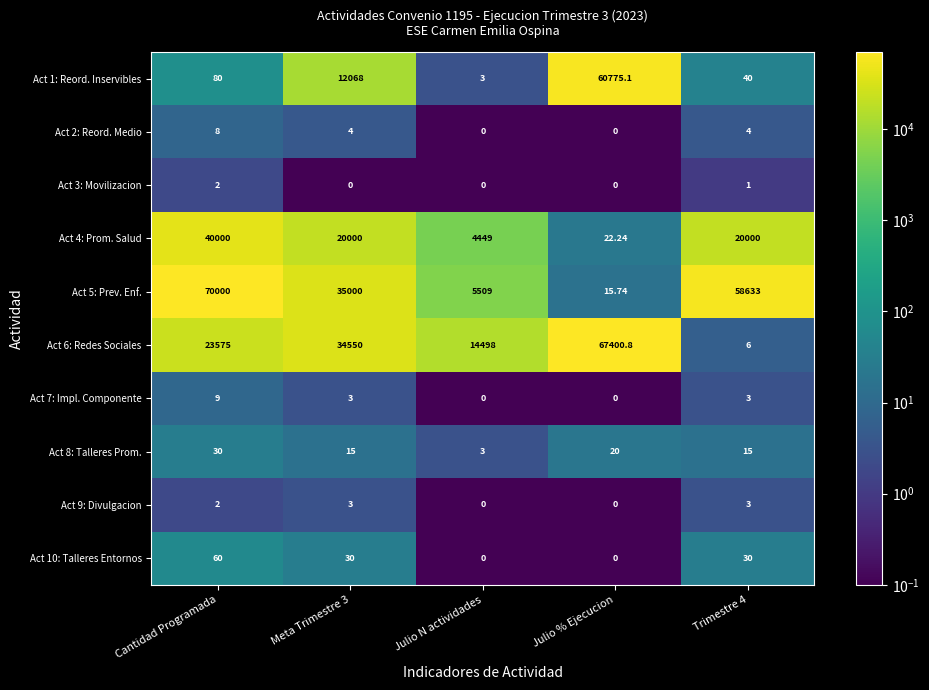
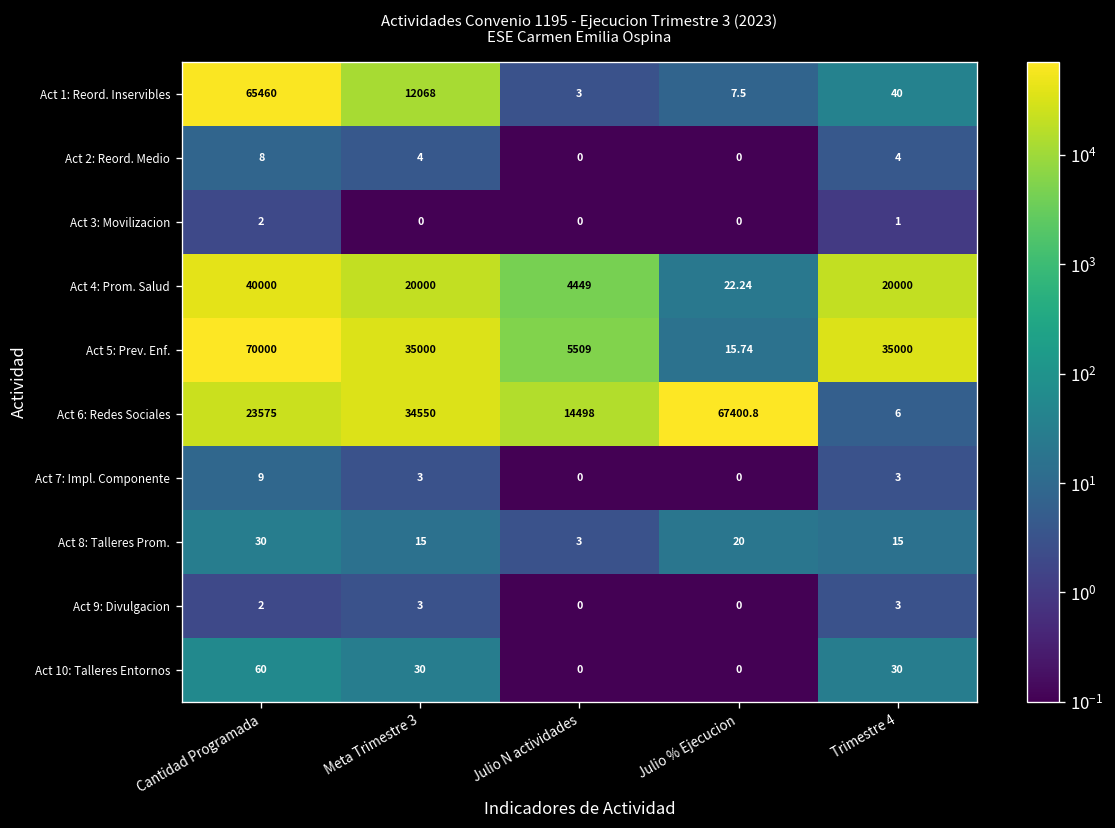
  {
    "Act 1: Reord. Inservibles": {
-     "Cantidad Programada": 80,
+     "Cantidad Programada": 65460,
      "Meta Trimestre 3": 12068,
      "Julio N actividades": 3,
-     "Julio % Ejecucion": 60775.1,
+     "Julio % Ejecucion": 7.5,
      "Trimestre 4": 40
    },
    "Act 2: Reord. Medio": {
      "Cantidad Programada": 8,
      "Meta Trimestre 3": 4,
      "Julio N actividades": 0,
      "Julio % Ejecucion": 0,
      "Trimestre 4": 4
    },
    "Act 3: Movilizacion": {
      "Cantidad Programada": 2,
      "Meta Trimestre 3": 0,
      "Julio N actividades": 0,
      "Julio % Ejecucion": 0,
      "Trimestre 4": 1
    },
    "Act 4: Prom. Salud": {
      "Cantidad Programada": 40000,
      "Meta Trimestre 3": 20000,
      "Julio N actividades": 4449,
      "Julio % Ejecucion": 22.24,
      "Trimestre 4": 20000
    },
    "Act 5: Prev. Enf.": {
      "Cantidad Programada": 70000,
      "Meta Trimestre 3": 35000,
      "Julio N actividades": 5509,
      "Julio % Ejecucion": 15.74,
-     "Trimestre 4": 58633
+     "Trimestre 4": 35000
    },
    "Act 6: Redes Sociales": {
      "Cantidad Programada": 23575,
      "Meta Trimestre 3": 34550,
      "Julio N actividades": 14498,
      "Julio % Ejecucion": 67400.8,
      "Trimestre 4": 6
    },
    "Act 7: Impl. Componente": {
      "Cantidad Programada": 9,
      "Meta Trimestre 3": 3,
      "Julio N actividades": 0,
      "Julio % Ejecucion": 0,
      "Trimestre 4": 3
    },
    "Act 8: Talleres Prom.": {
      "Cantidad Programada": 30,
      "Meta Trimestre 3": 15,
      "Julio N actividades": 3,
      "Julio % Ejecucion": 20,
      "Trimestre 4": 15
    },
    "Act 9: Divulgacion": {
      "Cantidad Programada": 2,
      "Meta Trimestre 3": 3,
      "Julio N actividades": 0,
      "Julio % Ejecucion": 0,
      "Trimestre 4": 3
    },
    "Act 10: Talleres Entornos": {
      "Cantidad Programada": 60,
      "Meta Trimestre 3": 30,
      "Julio N actividades": 0,
      "Julio % Ejecucion": 0,
      "Trimestre 4": 30
    }
  }
